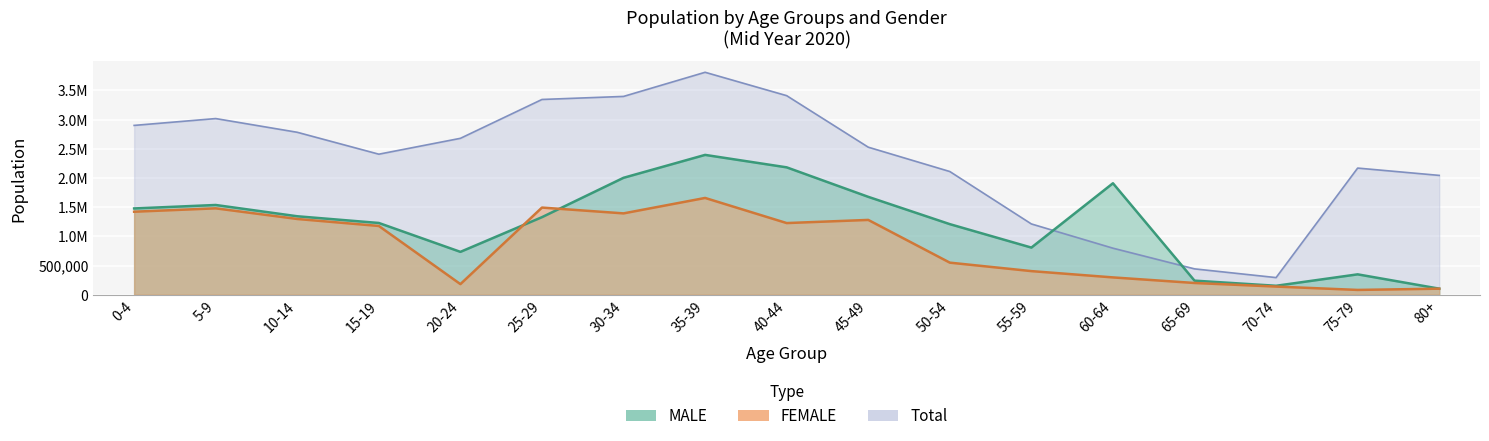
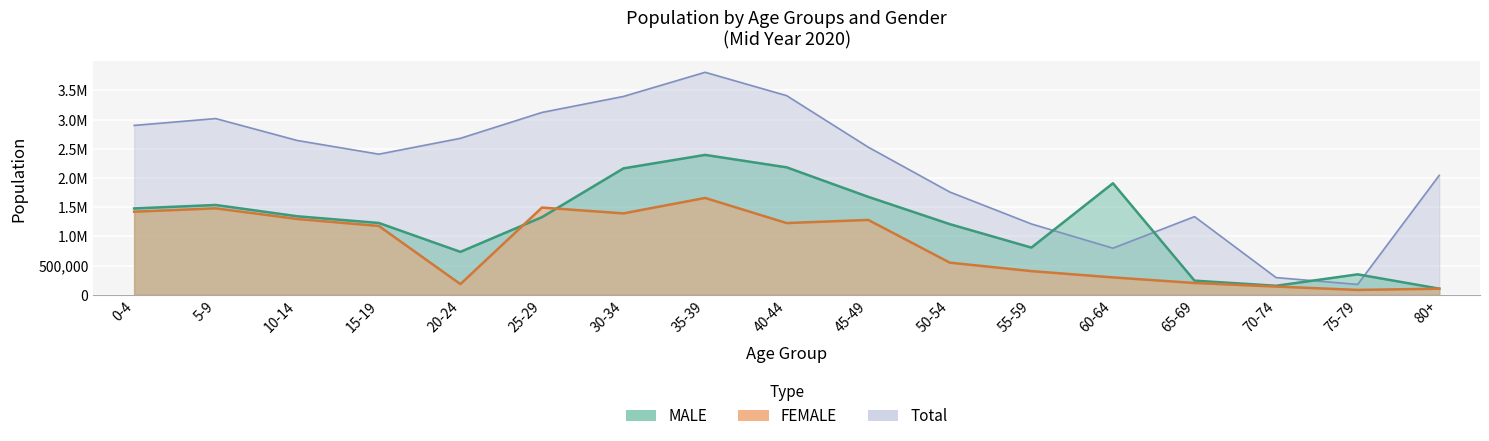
  {
    "Total": {
      "0-4": "2,900,000",
      "5-9": "3,000,000",
-     "10-14": "2,800,000",
+     "10-14": "2,600,000",
      "15-19": "2,400,000",
      "20-24": "2,700,000",
-     "25-29": "3,300,000",
+     "25-29": "3,100,000",
      "30-34": "3,400,000",
      "35-39": "3,800,000",
      "40-44": "3,400,000",
      "45-49": "2,500,000",
-     "50-54": "2,100,000",
+     "50-54": "1,800,000",
      "55-59": "1,200,000",
      "60-64": "800,000",
-     "65-69": "400,000",
+     "65-69": "1,300,000",
      "70-74": "300,000",
-     "75-79": "2,200,000",
+     "75-79": "200,000",
      "80+": "2,000,000"
    },
    "MALE": {
      "0-4": "1,500,000",
      "5-9": "1,500,000",
      "10-14": "1,300,000",
      "15-19": "1,200,000",
      "20-24": "700,000",
      "25-29": "1,300,000",
-     "30-34": "2,000,000",
+     "30-34": "2,200,000",
      "35-39": "2,400,000",
      "40-44": "2,200,000",
      "45-49": "1,700,000",
      "50-54": "1,200,000",
      "55-59": "800,000",
      "60-64": "1,900,000",
      "75-79": "300,000"
    },
    "FEMALE": {
      "0-4": "1,400,000",
      "5-9": "1,500,000",
      "10-14": "1,300,000",
      "15-19": "1,200,000",
      "20-24": "200,000",
      "25-29": "1,500,000",
      "30-34": "1,400,000",
      "35-39": "1,700,000",
      "40-44": "1,200,000",
      "45-49": "1,300,000",
      "50-54": "500,000",
      "55-59": "400,000",
      "60-64": "300,000",
      "75-79": "100,000"
    }
  }
